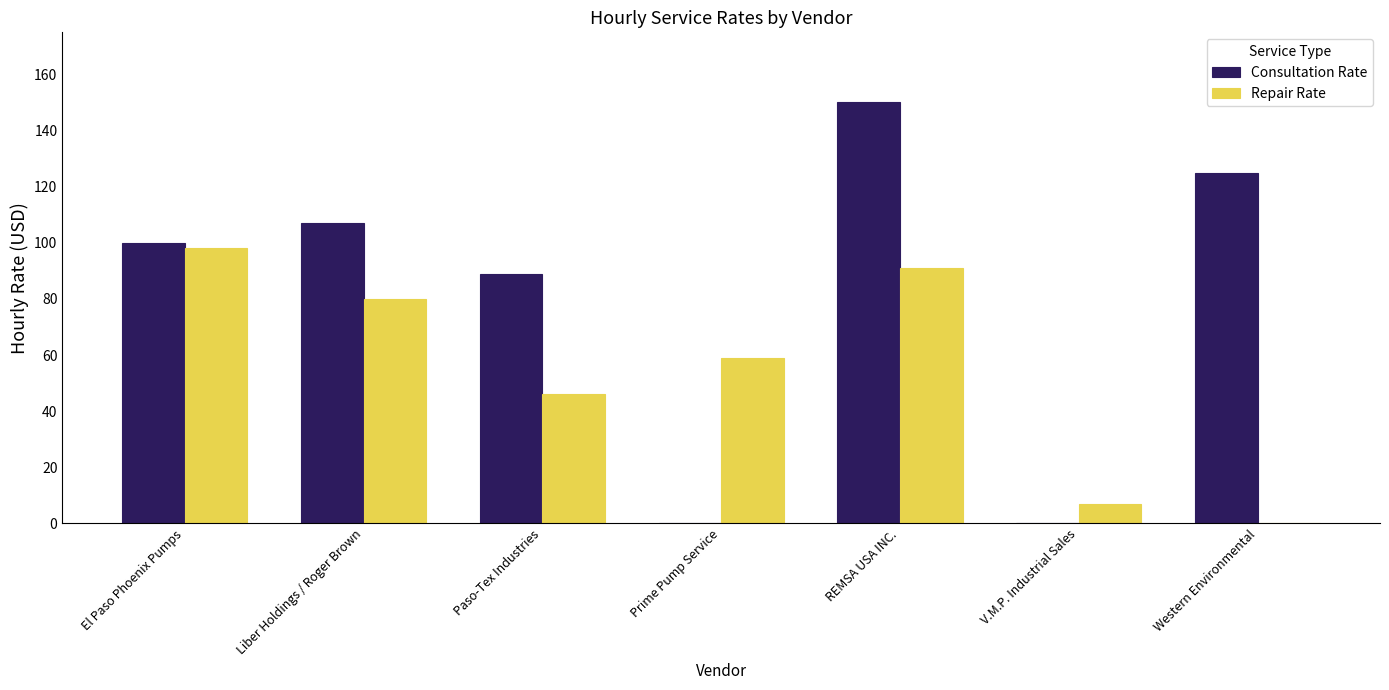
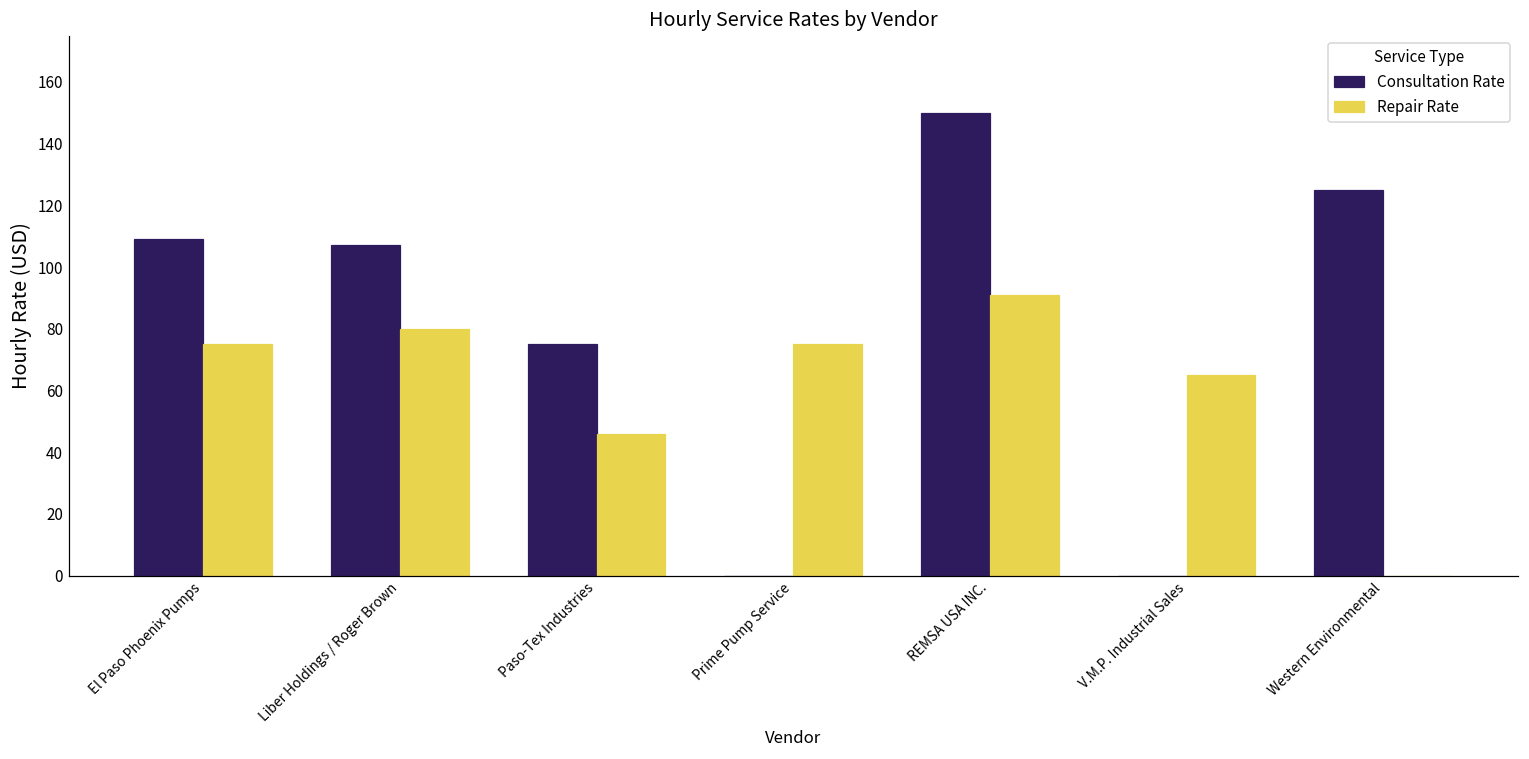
  {
    "Consultation Rate": {
-     "El Paso Phoenix Pumps": 100,
+     "El Paso Phoenix Pumps": 109,
      "Liber Holdings / Roger Brown": 107,
-     "Paso-Tex Industries": 89,
+     "Paso-Tex Industries": 75,
      "Prime Pump Service": 0,
      "REMSA USA INC.": 150,
      "V.M.P. Industrial Sales": 0,
      "Western Environmental": 125
    },
    "Repair Rate": {
-     "El Paso Phoenix Pumps": 98,
+     "El Paso Phoenix Pumps": 75,
      "Liber Holdings / Roger Brown": 80,
      "Paso-Tex Industries": 46,
-     "Prime Pump Service": 59,
+     "Prime Pump Service": 75,
      "REMSA USA INC.": 91,
-     "V.M.P. Industrial Sales": 7,
+     "V.M.P. Industrial Sales": 65,
      "Western Environmental": 0
    }
  }
